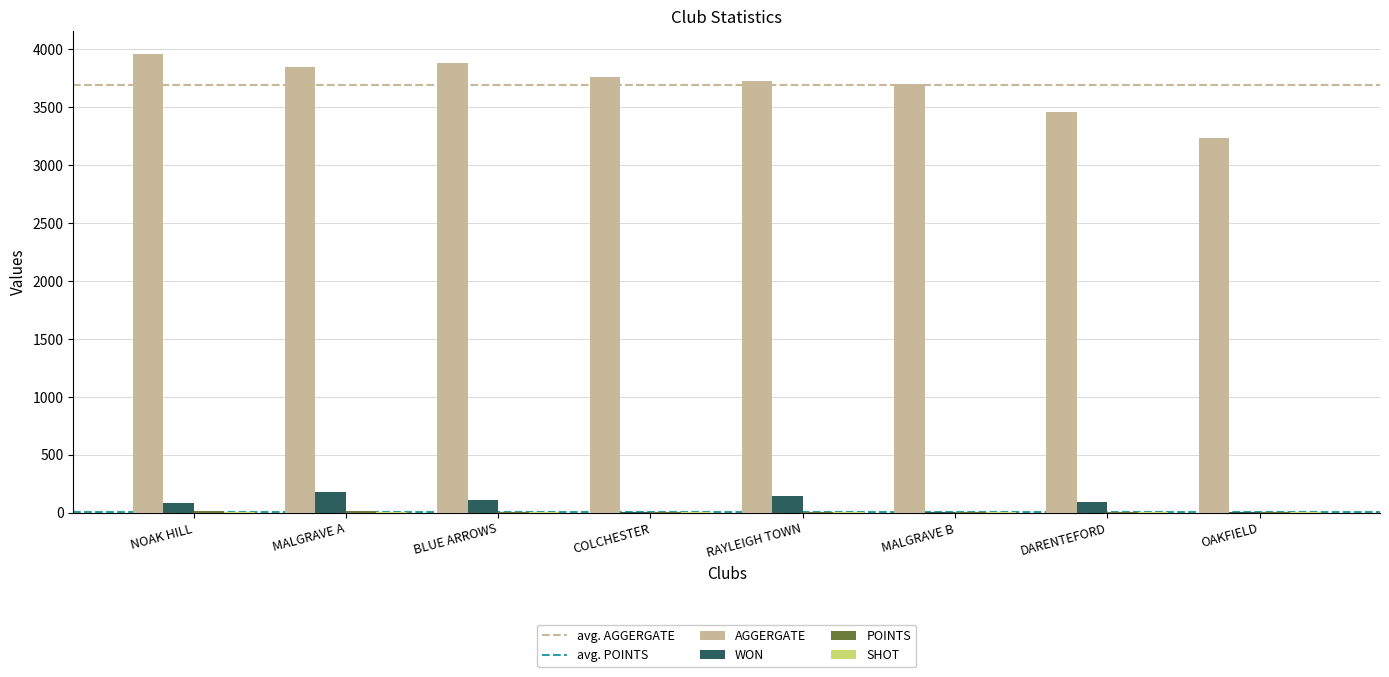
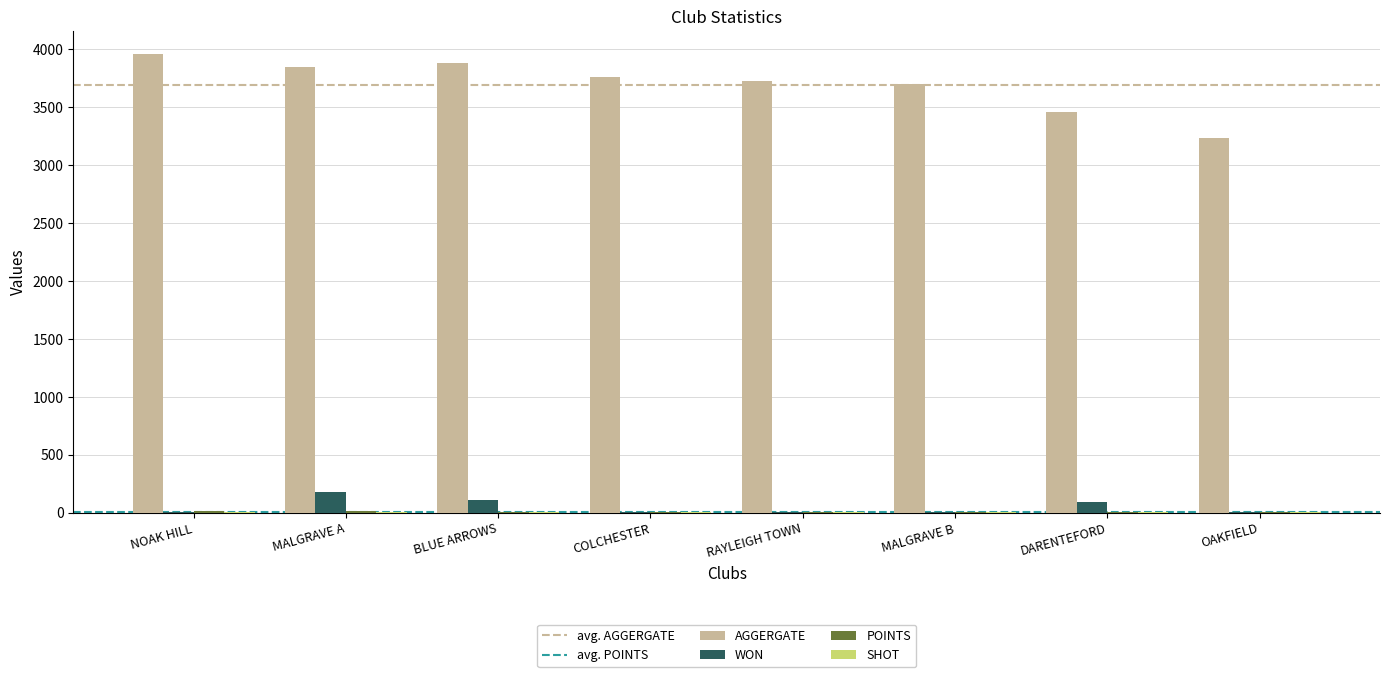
  {
    "WON": {
-     "NOAK HILL": 90,
+     "NOAK HILL": 10,
      "MALGRAVE A": 180,
      "BLUE ARROWS": 110,
-     "RAYLEIGH TOWN": 150,
+     "RAYLEIGH TOWN": 0,
      "DARENTEFORD": 90
    }
  }
